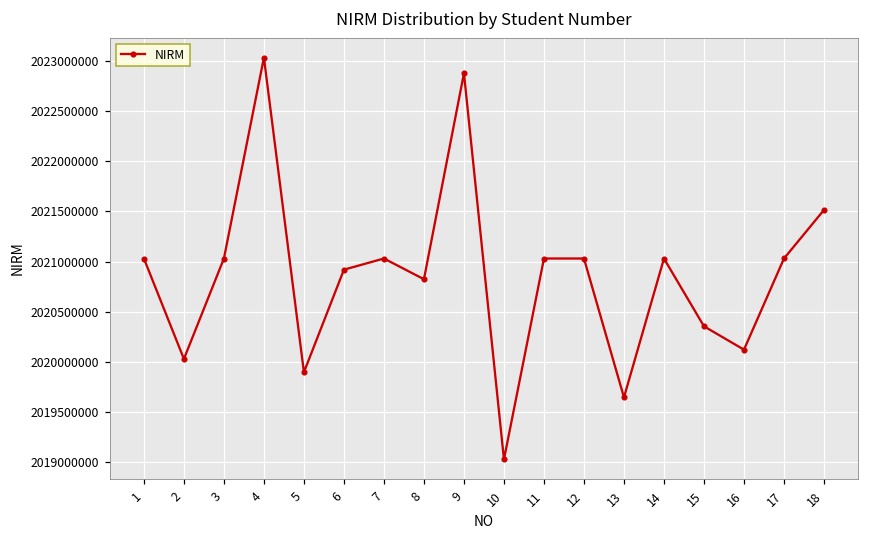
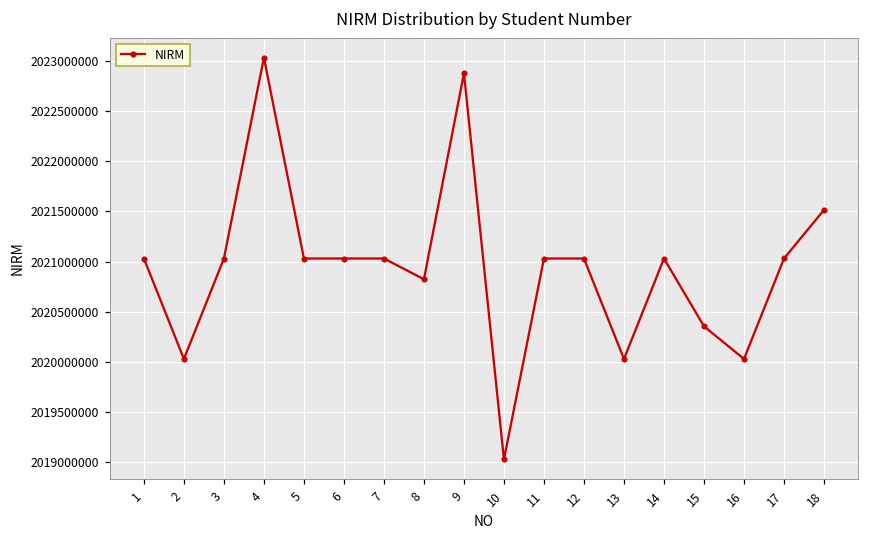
  {
    "1": 2021000000,
    "2": 2020000000,
    "3": 2021000000,
    "4": 2023000000,
-   "5": 2019900000,
-   "6": 2020900000,
+   "5": 2021000000,
+   "6": 2021000000,
    "7": 2021000000,
    "8": 2020800000,
    "9": 2022900000,
    "10": 2019000000,
    "11": 2021000000,
    "12": 2021000000,
-   "13": 2019600000,
+   "13": 2020000000,
    "14": 2021000000,
    "15": 2020400000,
-   "16": 2020100000,
+   "16": 2020000000,
    "17": 2021000000,
    "18": 2021500000
  }
